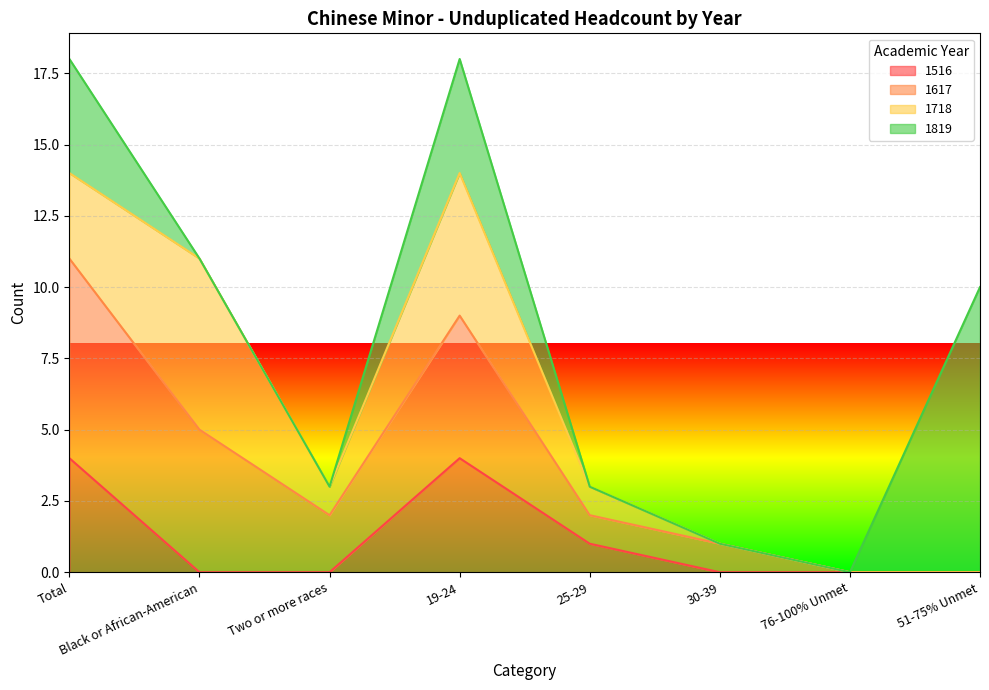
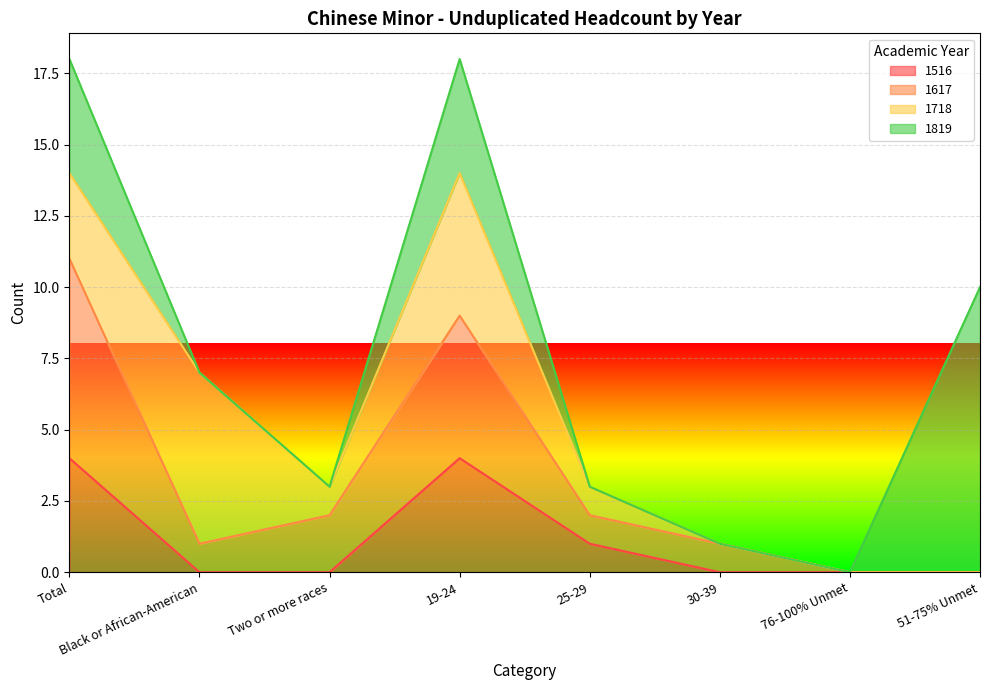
  {
    "1516": {
      "Total": 4,
      "Black or African-American": 0,
      "Two or more races": 0,
      "19-24": 4,
      "25-29": 1,
      "30-39": 0
    },
    "1617": {
      "Total": 7,
-     "Black or African-American": 5,
+     "Black or African-American": 1,
      "Two or more races": 2,
      "19-24": 5,
      "25-29": 1
    },
    "1718": {
      "Total": 3,
      "19-24": 5
    },
    "1819": {
      "Total": 4,
      "19-24": 4,
      "51-75% Unmet": 10
    }
  }
